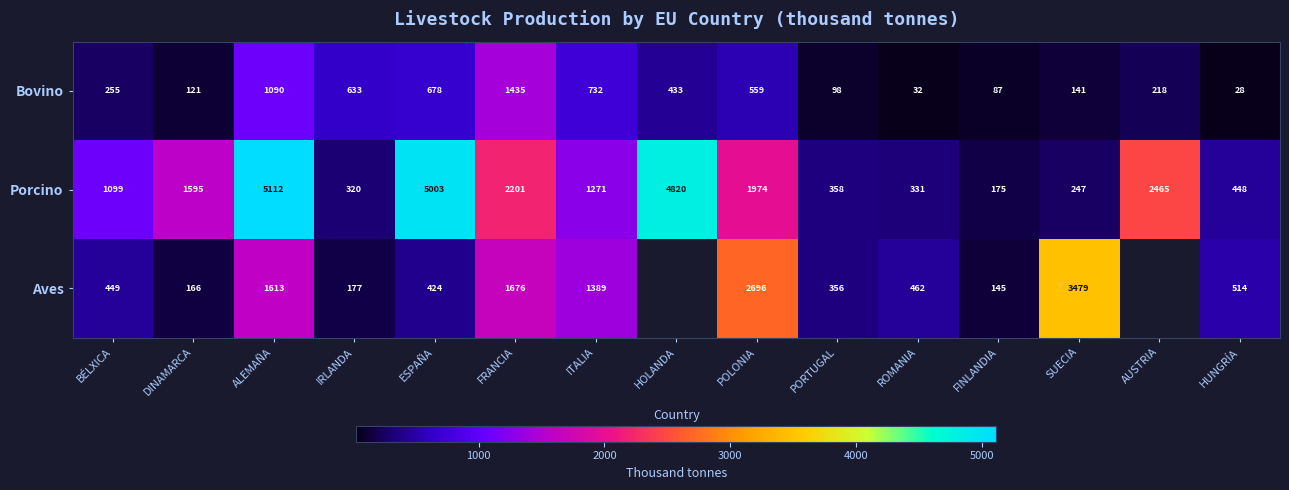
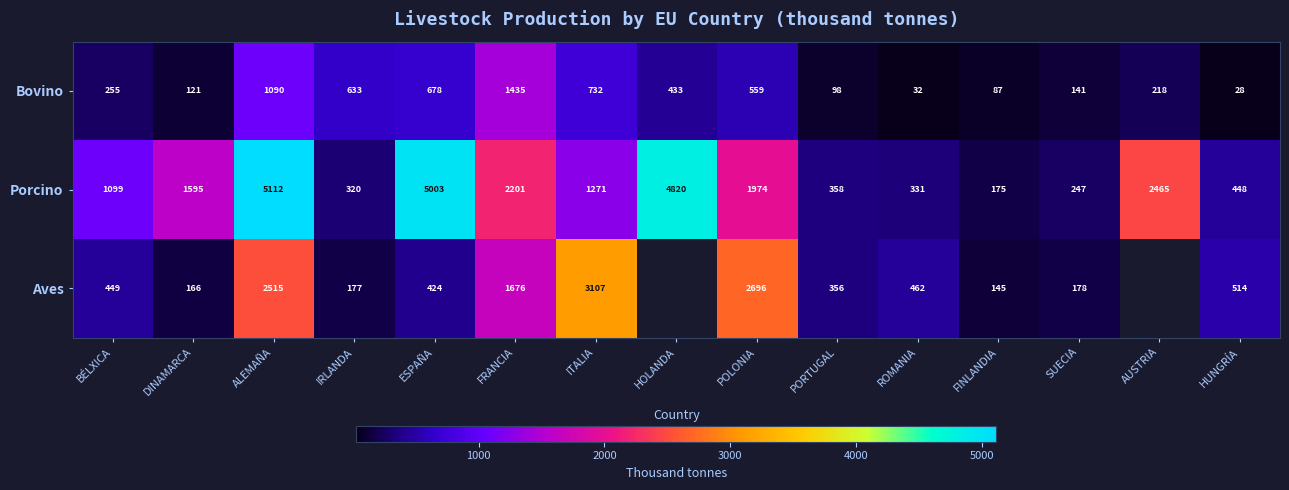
  {
    "Bovino": {
      "BÉLXICA": 255,
      "DINAMARCA": 121,
      "ALEMAÑA": 1090,
      "IRLANDA": 633,
      "ESPAÑA": 678,
      "FRANCIA": 1435,
      "ITALIA": 732,
      "HOLANDA": 433,
      "POLONIA": 559,
      "PORTUGAL": 98,
      "ROMANIA": 32,
      "FINLANDIA": 87,
      "SUECIA": 141,
      "AUSTRIA": 218,
      "HUNGRÍA": 28
    },
    "Porcino": {
      "BÉLXICA": 1099,
      "DINAMARCA": 1595,
      "ALEMAÑA": 5112,
      "IRLANDA": 320,
      "ESPAÑA": 5003,
      "FRANCIA": 2201,
      "ITALIA": 1271,
      "HOLANDA": 4820,
      "POLONIA": 1974,
      "PORTUGAL": 358,
      "ROMANIA": 331,
      "FINLANDIA": 175,
      "SUECIA": 247,
      "AUSTRIA": 2465,
      "HUNGRÍA": 448
    },
    "Aves": {
      "BÉLXICA": 449,
      "DINAMARCA": 166,
-     "ALEMAÑA": 1613,
+     "ALEMAÑA": 2515,
      "IRLANDA": 177,
      "ESPAÑA": 424,
      "FRANCIA": 1676,
-     "ITALIA": 1389,
+     "ITALIA": 3107,
      "POLONIA": 2696,
      "PORTUGAL": 356,
      "ROMANIA": 462,
      "FINLANDIA": 145,
-     "SUECIA": 3479,
+     "SUECIA": 178,
      "HUNGRÍA": 514
    }
  }
